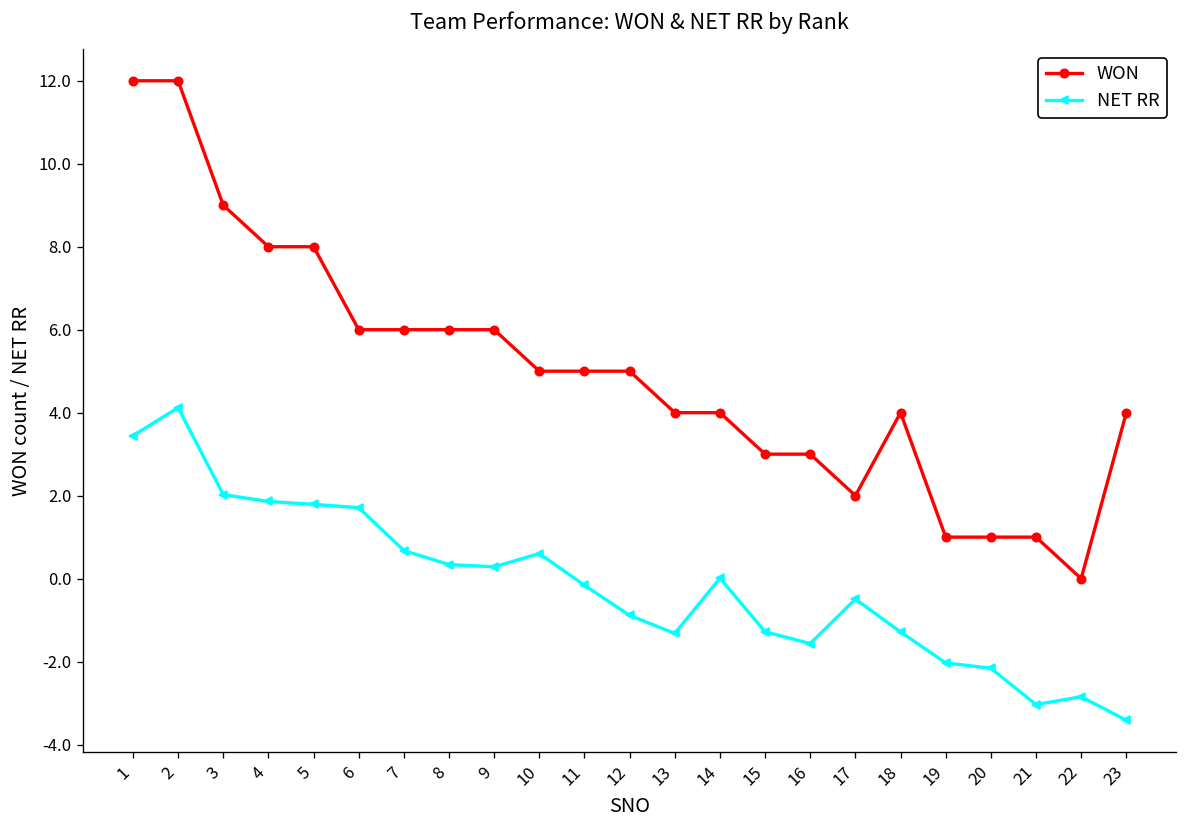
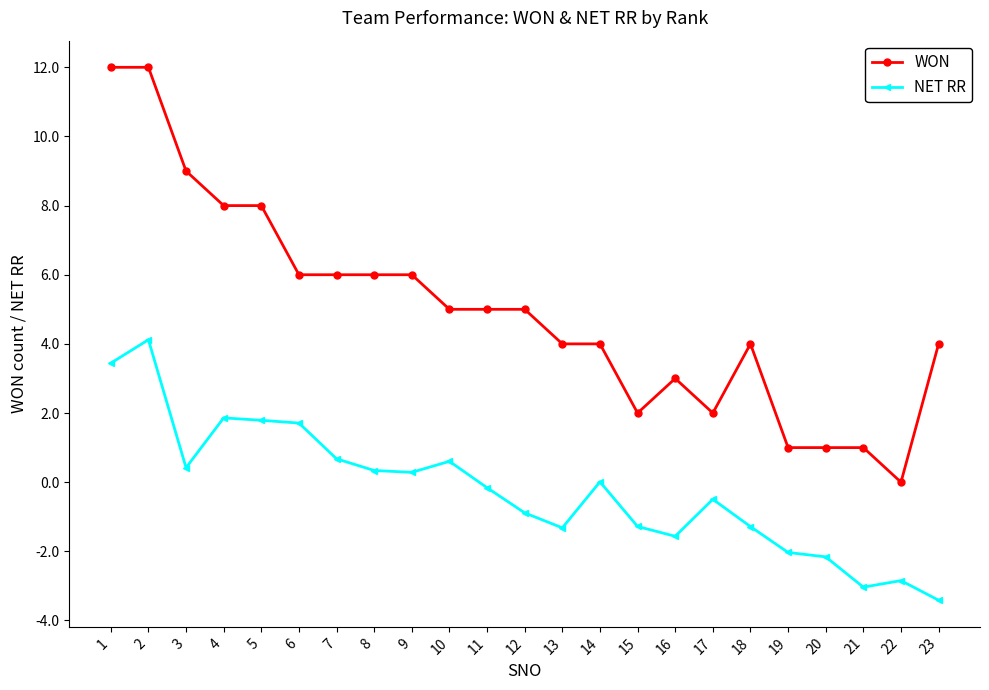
  {
    "WON": {
      "1": 12,
      "2": 12,
      "3": 9,
      "4": 8,
      "5": 8,
      "6": 6,
      "7": 6,
      "8": 6,
      "9": 6,
      "10": 5,
      "11": 5,
      "12": 5,
      "13": 4,
      "14": 4,
-     "15": 3,
+     "15": 2,
      "16": 3,
      "17": 2,
      "18": 4,
      "19": 1,
      "20": 1,
      "21": 1,
      "22": 0,
      "23": 4
    },
    "NET RR": {
      "1": 3.4,
      "2": 4.1,
-     "3": 2.0,
+     "3": 0.4,
      "4": 1.9,
      "5": 1.8,
      "6": 1.7,
      "7": 0.7,
      "8": 0.3,
      "9": 0.3,
      "10": 0.6,
      "11": -0.2,
      "12": -0.9,
      "13": -1.3,
      "14": 0.0,
      "15": -1.3,
      "16": -1.6,
      "17": -0.5,
      "18": -1.3,
      "19": -2.0,
      "20": -2.2,
      "21": -3.0,
      "22": -2.8,
      "23": -3.4
    }
  }
